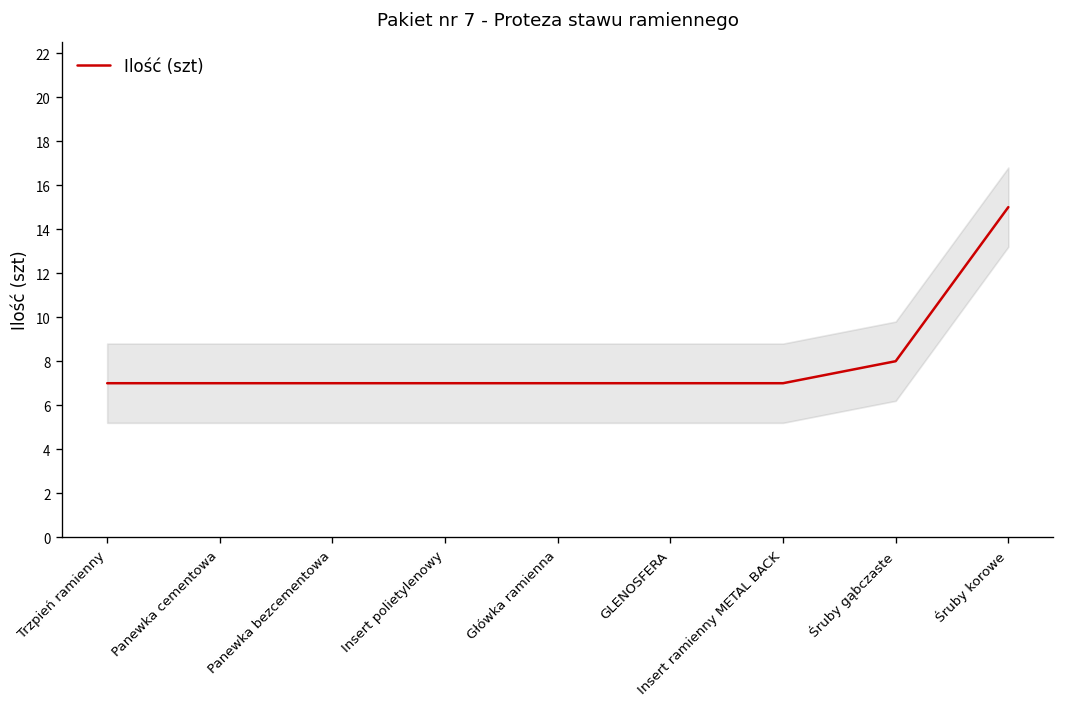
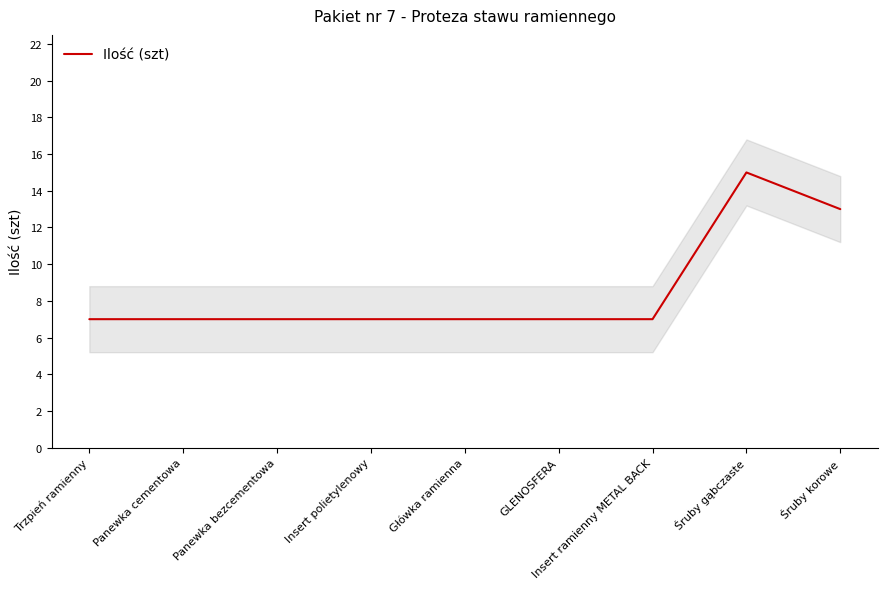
  {
    "Ilość (szt)": {
      "Trzpień ramienny": 7,
      "Panewka cementowa": 7,
      "Panewka bezcementowa": 7,
      "Insert polietylenowy": 7,
      "Główka ramienna": 7,
      "GLENOSFERA": 7,
      "Insert ramienny METAL BACK": 7,
-     "Śruby gąbczaste": 8,
-     "Śruby korowe": 15
+     "Śruby gąbczaste": 15,
+     "Śruby korowe": 13
    }
  }
